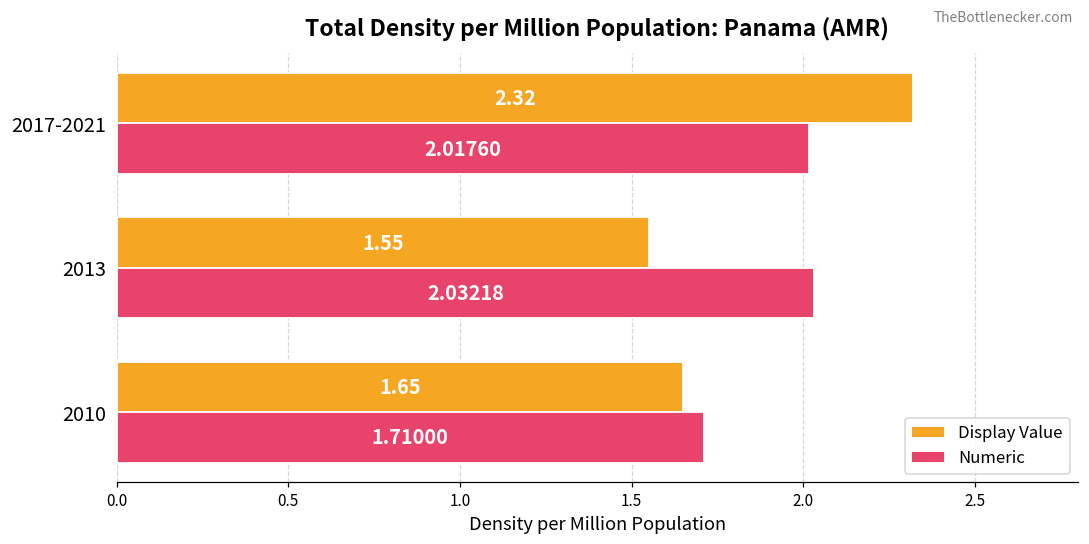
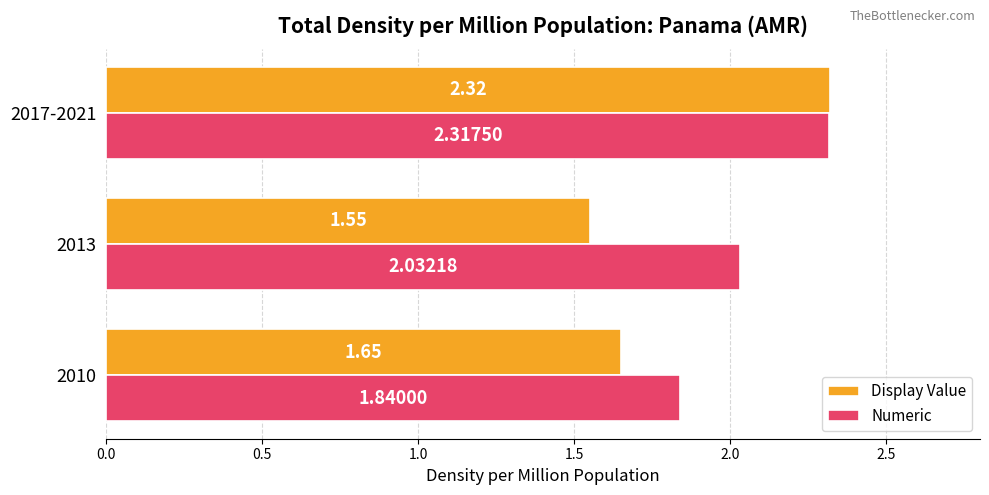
  {
    "Display Value": {
      "2017-2021": 2.32,
      "2013": 1.55,
      "2010": 1.65
    },
    "Numeric": {
-     "2017-2021": 2.01760,
+     "2017-2021": 2.31750,
      "2013": 2.03218,
-     "2010": 1.71000
+     "2010": 1.84000
    }
  }
